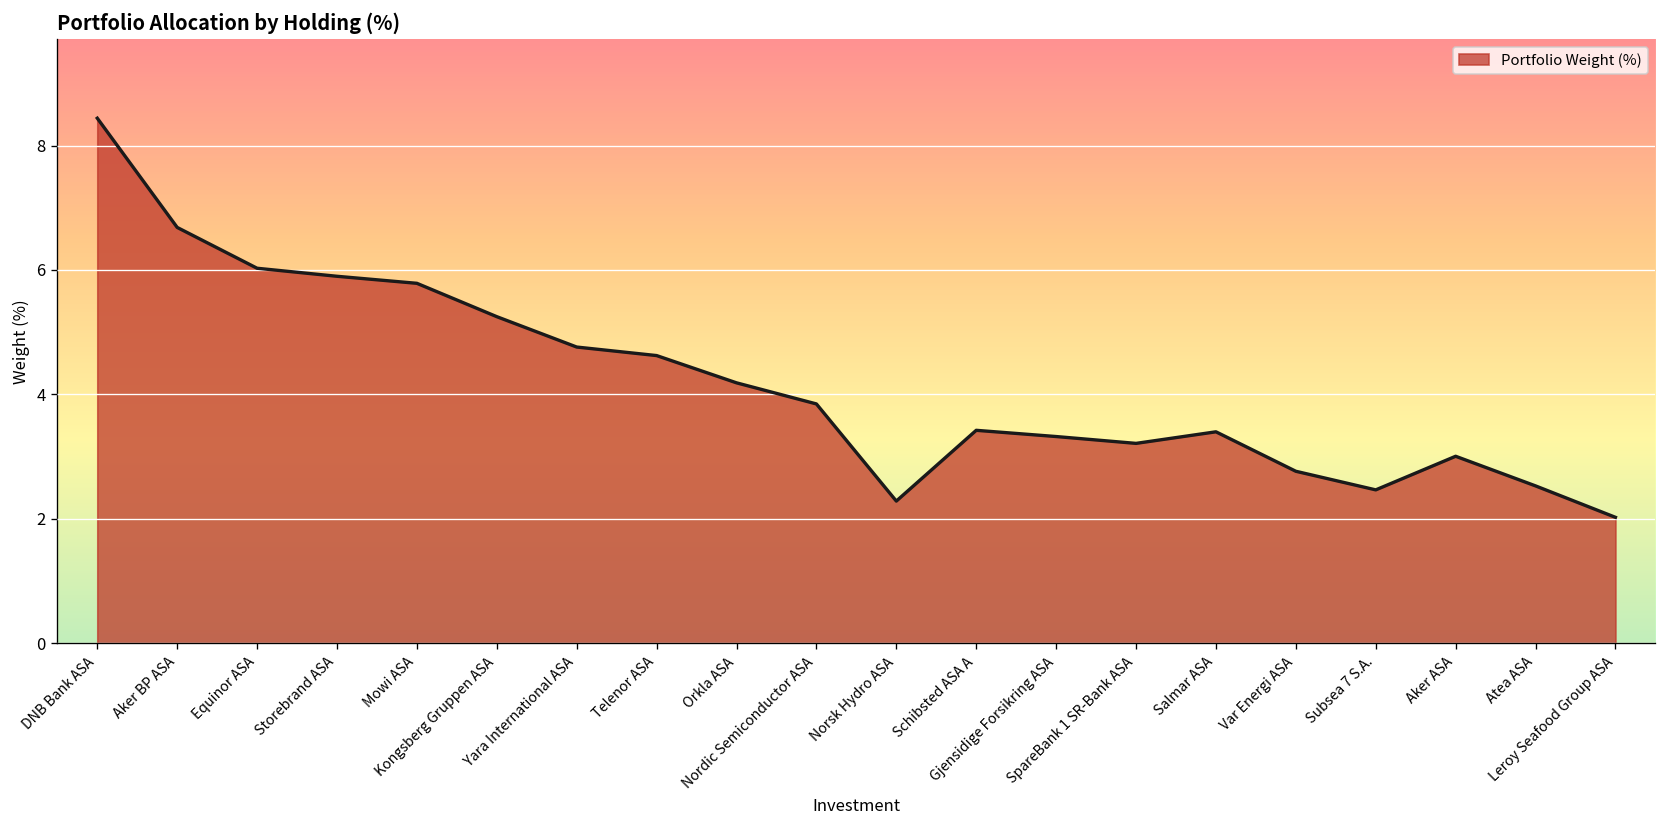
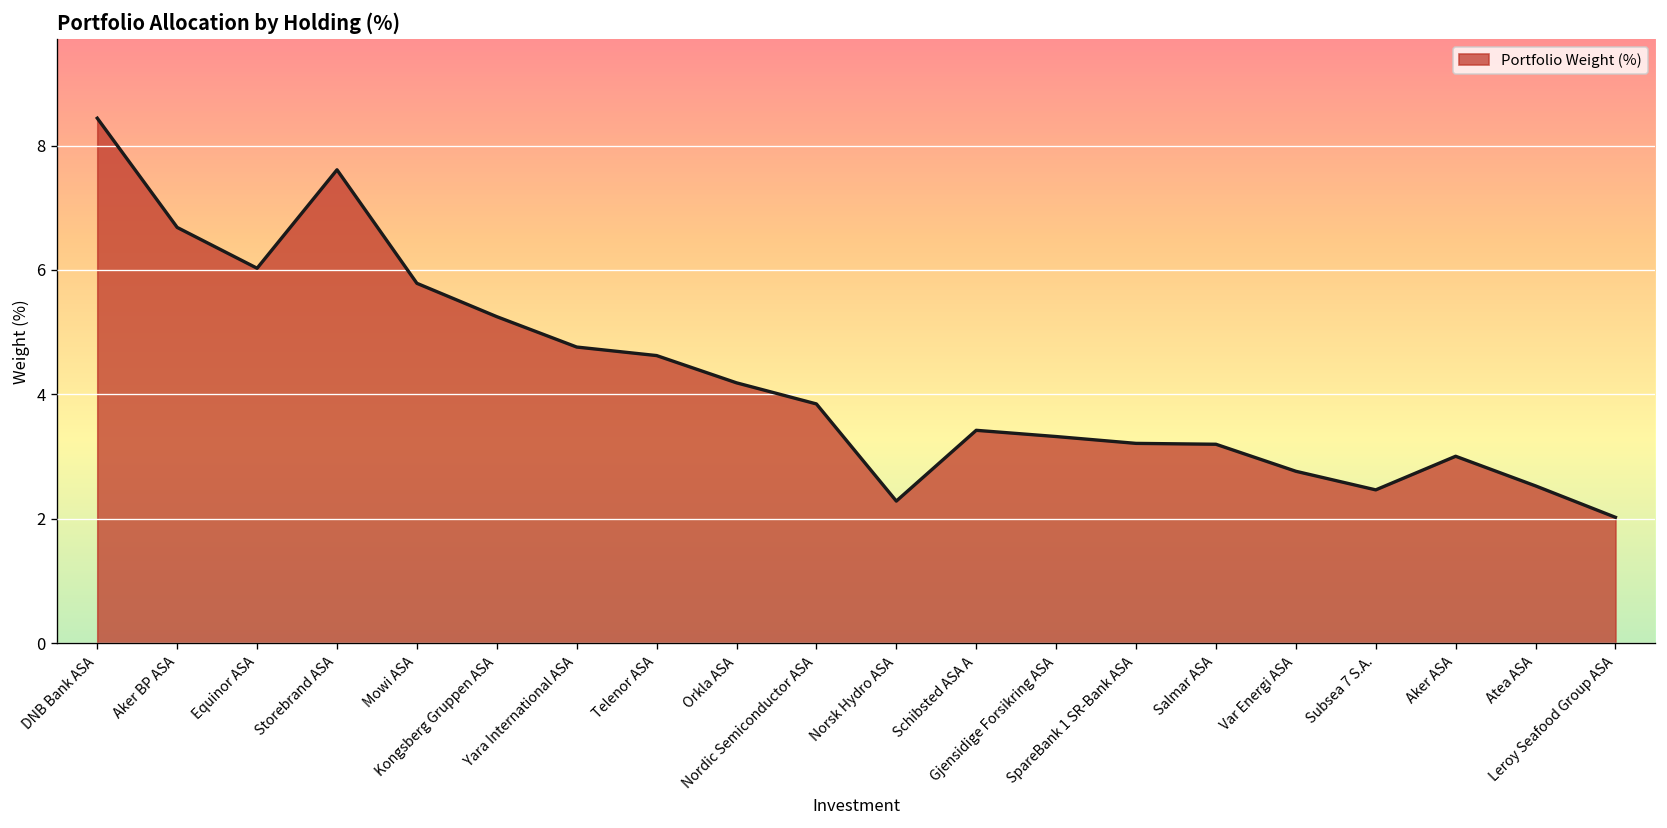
  {
    "DNB Bank ASA": 8.4,
    "Aker BP ASA": 6.7,
    "Equinor ASA": 6.0,
-   "Storebrand ASA": 5.9,
+   "Storebrand ASA": 7.6,
    "Mowi ASA": 5.8,
    "Kongsberg Gruppen ASA": 5.3,
    "Yara International ASA": 4.8,
    "Telenor ASA": 4.6,
    "Orkla ASA": 4.2,
    "Nordic Semiconductor ASA": 3.8,
    "Norsk Hydro ASA": 2.3,
    "Schibsted ASA A": 3.4,
    "Gjensidige Forsikring ASA": 3.3,
    "SpareBank 1 SR-Bank ASA": 3.2,
-   "Salmar ASA": 3.4,
+   "Salmar ASA": 3.2,
    "Var Energi ASA": 2.8,
    "Subsea 7 S.A.": 2.5,
    "Aker ASA": 3.0,
    "Atea ASA": 2.5,
    "Leroy Seafood Group ASA": 2.0
  }
